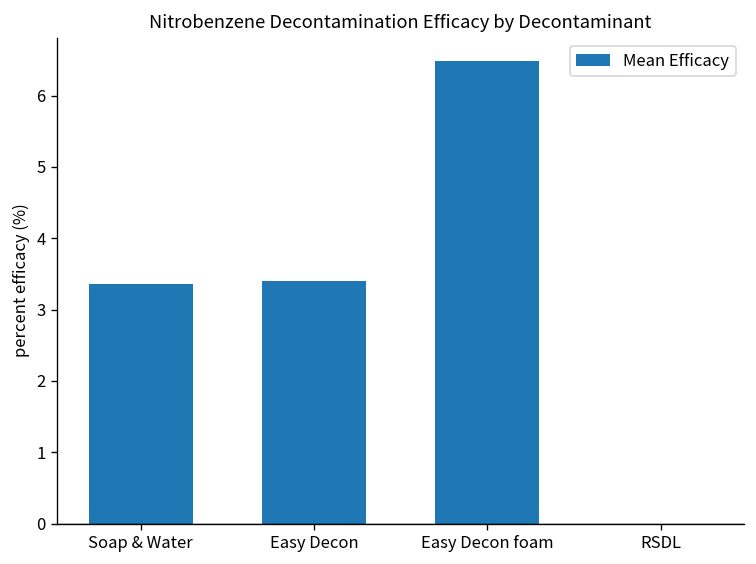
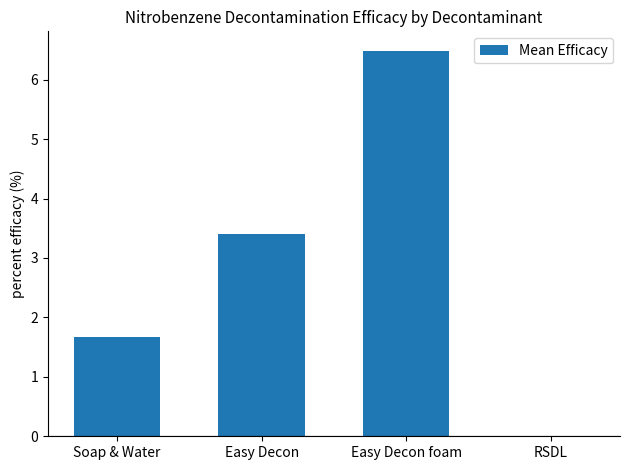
  {
-   "Soap & Water": 3.4,
+   "Soap & Water": 1.7,
    "Easy Decon": 3.4,
    "Easy Decon foam": 6.5,
    "RSDL": 0.0
  }
